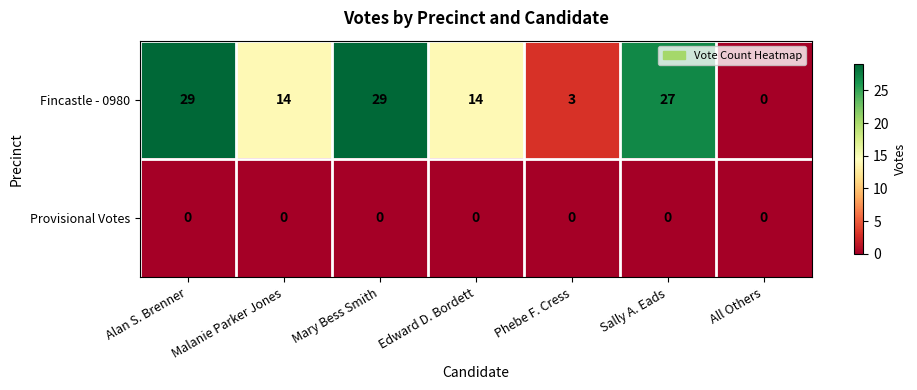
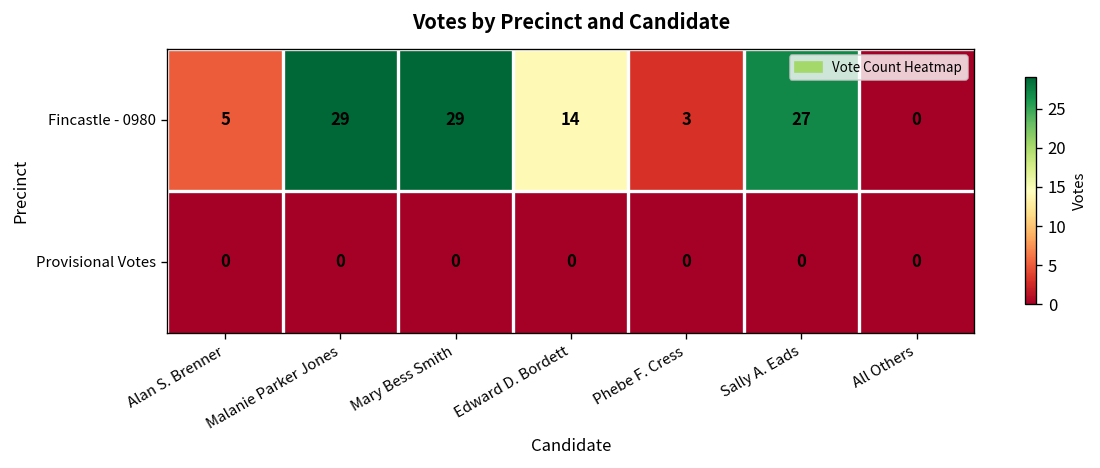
  {
    "Fincastle - 0980": {
-     "Alan S. Brenner": 29,
-     "Malanie Parker Jones": 14,
+     "Alan S. Brenner": 5,
+     "Malanie Parker Jones": 29,
      "Mary Bess Smith": 29,
      "Edward D. Bordett": 14,
      "Phebe F. Cress": 3,
      "Sally A. Eads": 27,
      "All Others": 0
    },
    "Provisional Votes": {
      "Alan S. Brenner": 0,
      "Malanie Parker Jones": 0,
      "Mary Bess Smith": 0,
      "Edward D. Bordett": 0,
      "Phebe F. Cress": 0,
      "Sally A. Eads": 0,
      "All Others": 0
    }
  }
